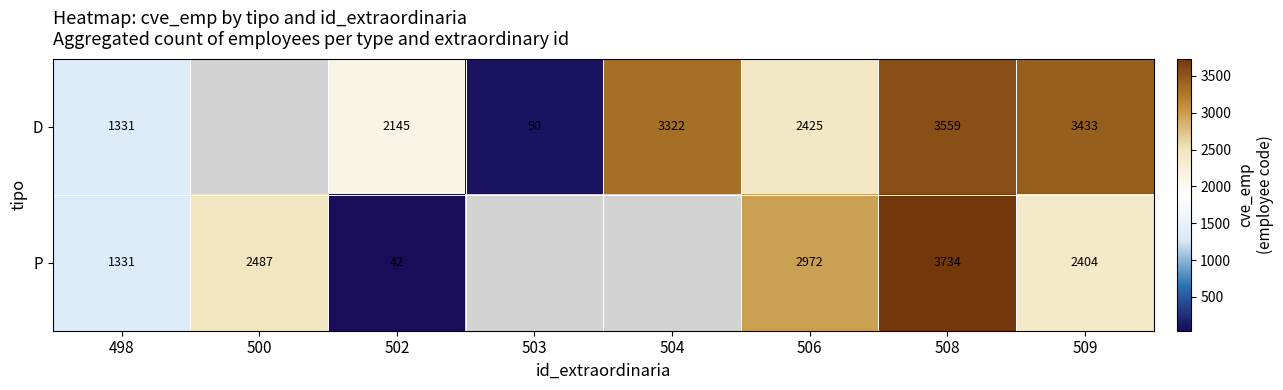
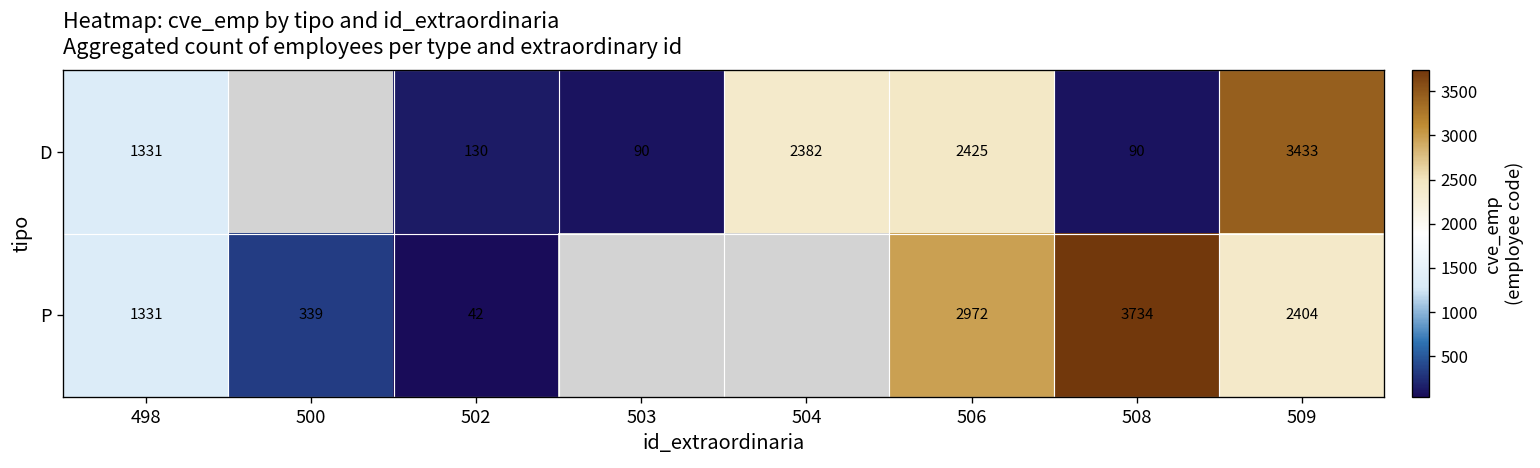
  {
    "D": {
      "498": 1331,
-     "502": 2145,
+     "502": 130,
      "503": 90,
-     "504": 3322,
+     "504": 2382,
      "506": 2425,
-     "508": 3559,
+     "508": 90,
      "509": 3433
    },
    "P": {
      "498": 1331,
-     "500": 2487,
+     "500": 339,
      "502": 42,
      "506": 2972,
      "508": 3734,
      "509": 2404
    }
  }
